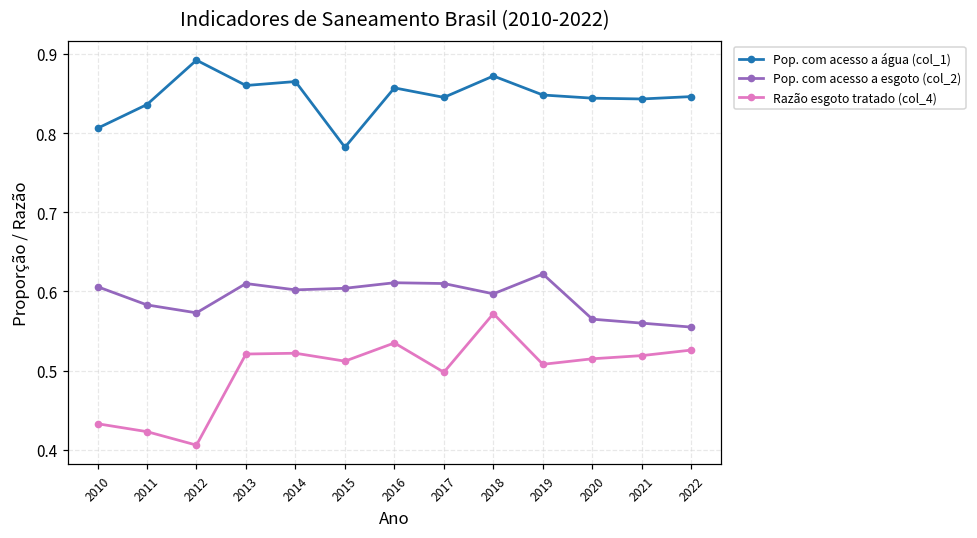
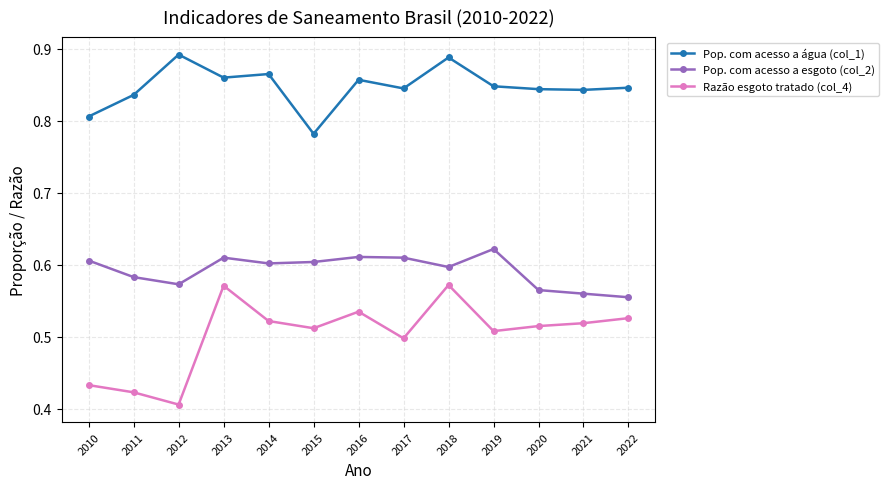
  {
    "Pop. com acesso a água (col_1)": {
      "2010": 0.81,
      "2011": 0.84,
      "2012": 0.89,
      "2013": 0.86,
      "2014": 0.87,
      "2015": 0.78,
      "2016": 0.86,
      "2017": 0.85,
-     "2018": 0.87,
+     "2018": 0.89,
      "2019": 0.85,
      "2020": 0.84,
      "2021": 0.84,
      "2022": 0.85
    },
    "Pop. com acesso a esgoto (col_2)": {
      "2010": 0.61,
      "2011": 0.58,
      "2012": 0.57,
      "2013": 0.61,
      "2014": 0.60,
      "2015": 0.60,
      "2016": 0.61,
      "2017": 0.61,
      "2018": 0.60,
      "2019": 0.62,
      "2020": 0.57,
      "2021": 0.56,
      "2022": 0.56
    },
    "Razão esgoto tratado (col_4)": {
      "2010": 0.43,
      "2011": 0.42,
      "2012": 0.41,
-     "2013": 0.52,
+     "2013": 0.57,
      "2014": 0.52,
      "2015": 0.51,
      "2016": 0.54,
      "2017": 0.50,
      "2018": 0.57,
      "2019": 0.51,
      "2020": 0.52,
      "2021": 0.52,
      "2022": 0.53
    }
  }
